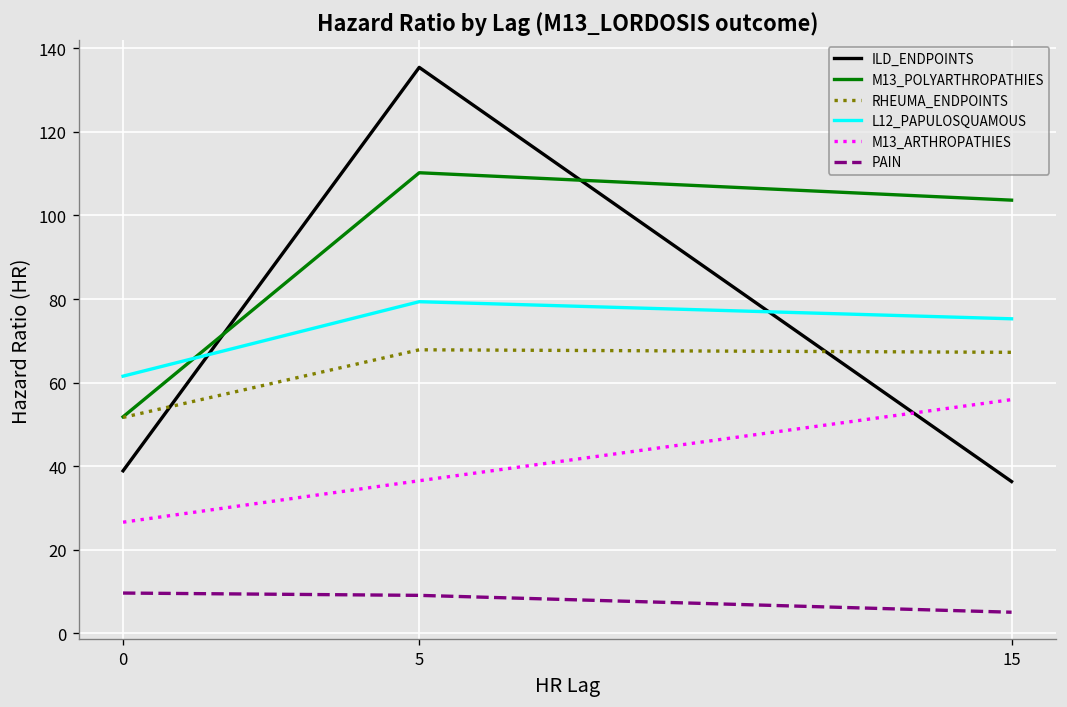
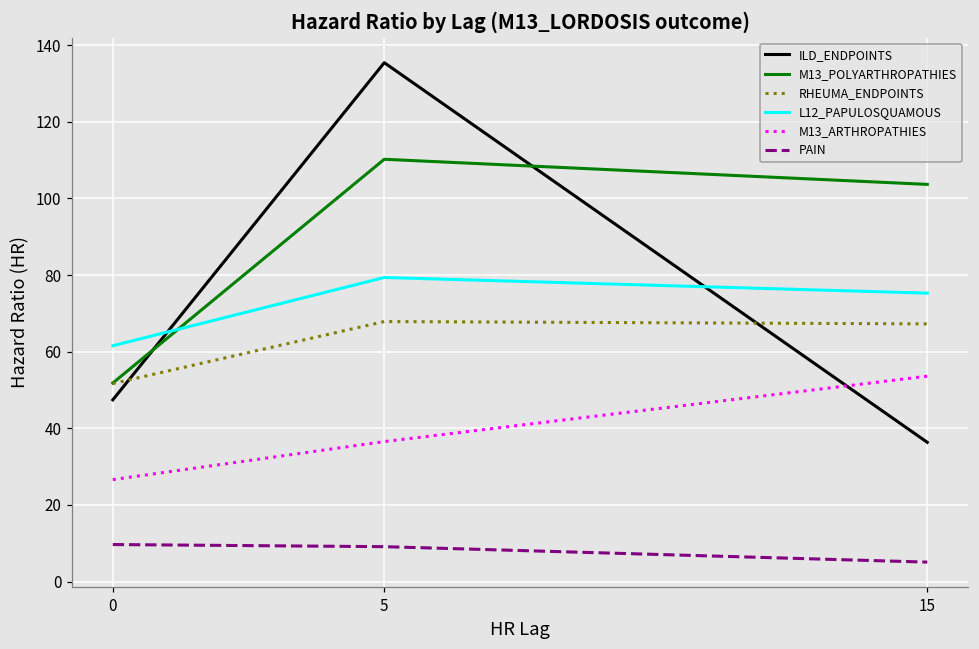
  {
    "ILD_ENDPOINTS": {
-     "0": 39,
+     "0": 47,
      "5": 135,
      "15": 36
    },
    "M13_POLYARTHROPATHIES": {
      "5": 110,
      "15": 104
    },
    "RHEUMA_ENDPOINTS": {
      "5": 68,
      "15": 67
    },
    "L12_PAPULOSQUAMOUS": {
      "0": 62,
      "5": 79,
      "15": 75
    },
    "M13_ARTHROPATHIES": {
      "0": 27,
      "5": 37,
-     "15": 56
+     "15": 54
    },
    "PAIN": {
      "0": 10,
      "5": 9,
      "15": 5
    }
  }
